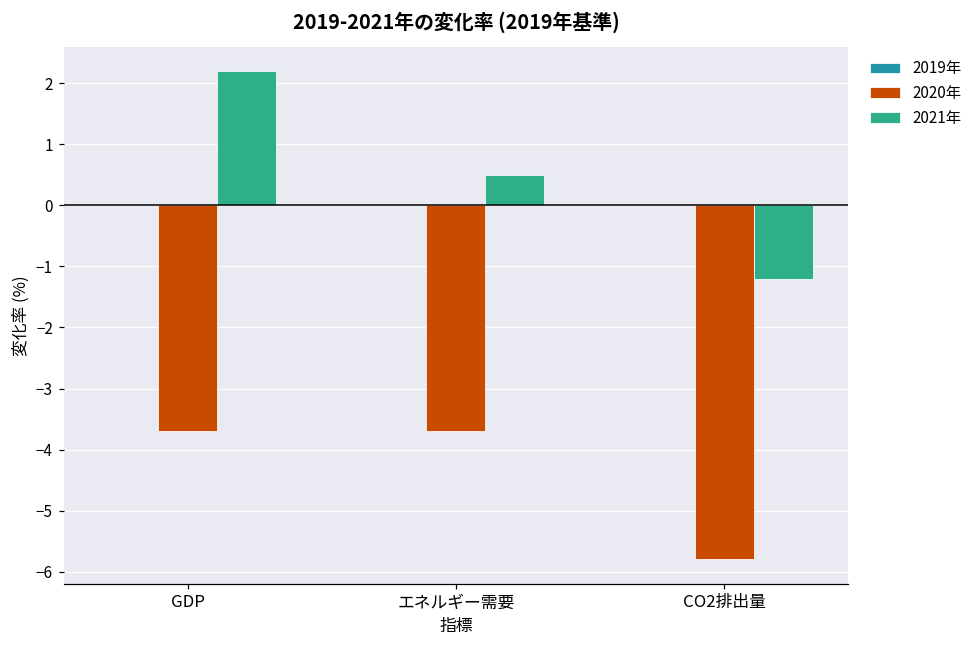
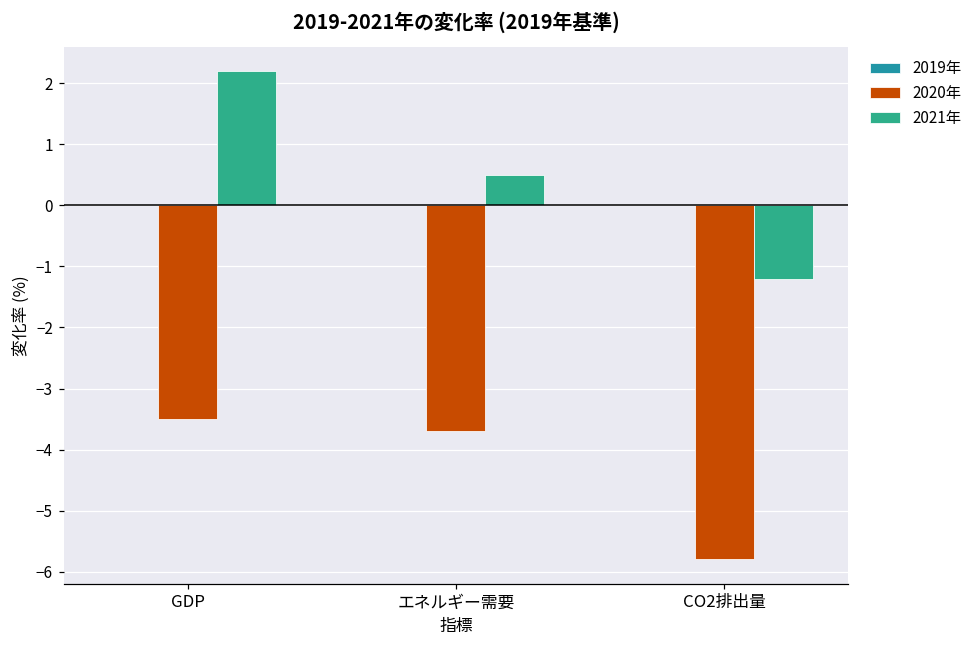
  {
    "2020年": {
-     "GDP": -3.7,
+     "GDP": -3.5,
      "エネルギー需要": -3.7,
      "CO2排出量": -5.8
    }
  }
